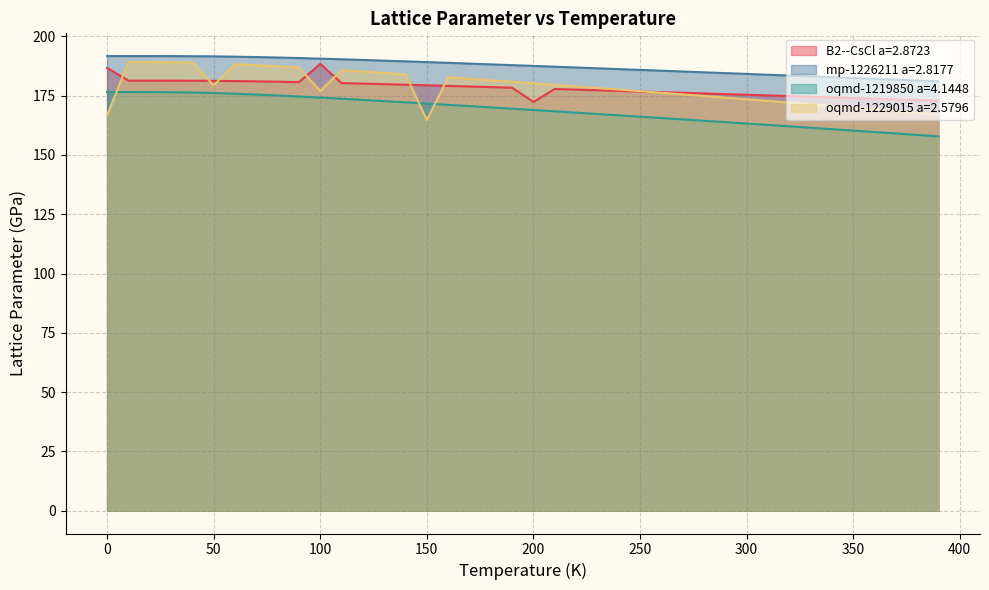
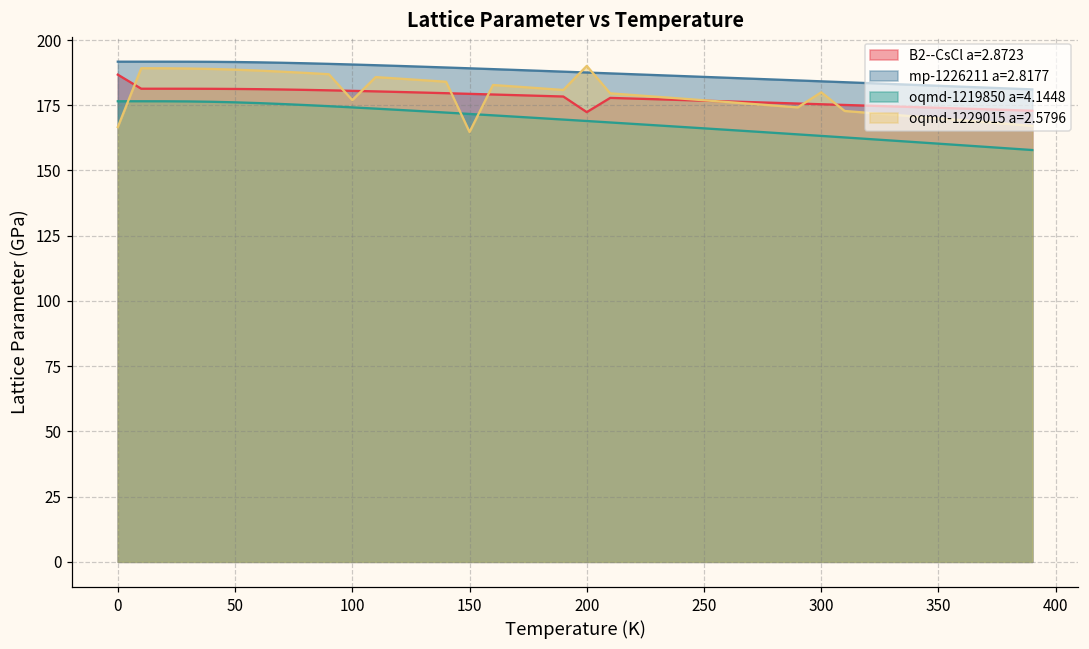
  {
    "B2--CsCl a=2.8723": {
      "0": 187,
      "50": 181,
-     "100": 188,
+     "100": 181,
      "150": 179,
      "200": 172,
      "300": 175
    },
    "oqmd-1229015 a=2.5796": {
      "0": 167,
-     "50": 179,
+     "50": 189,
      "100": 177,
      "150": 165,
-     "200": 180,
-     "300": 173
+     "200": 190,
+     "300": 180
    }
  }
